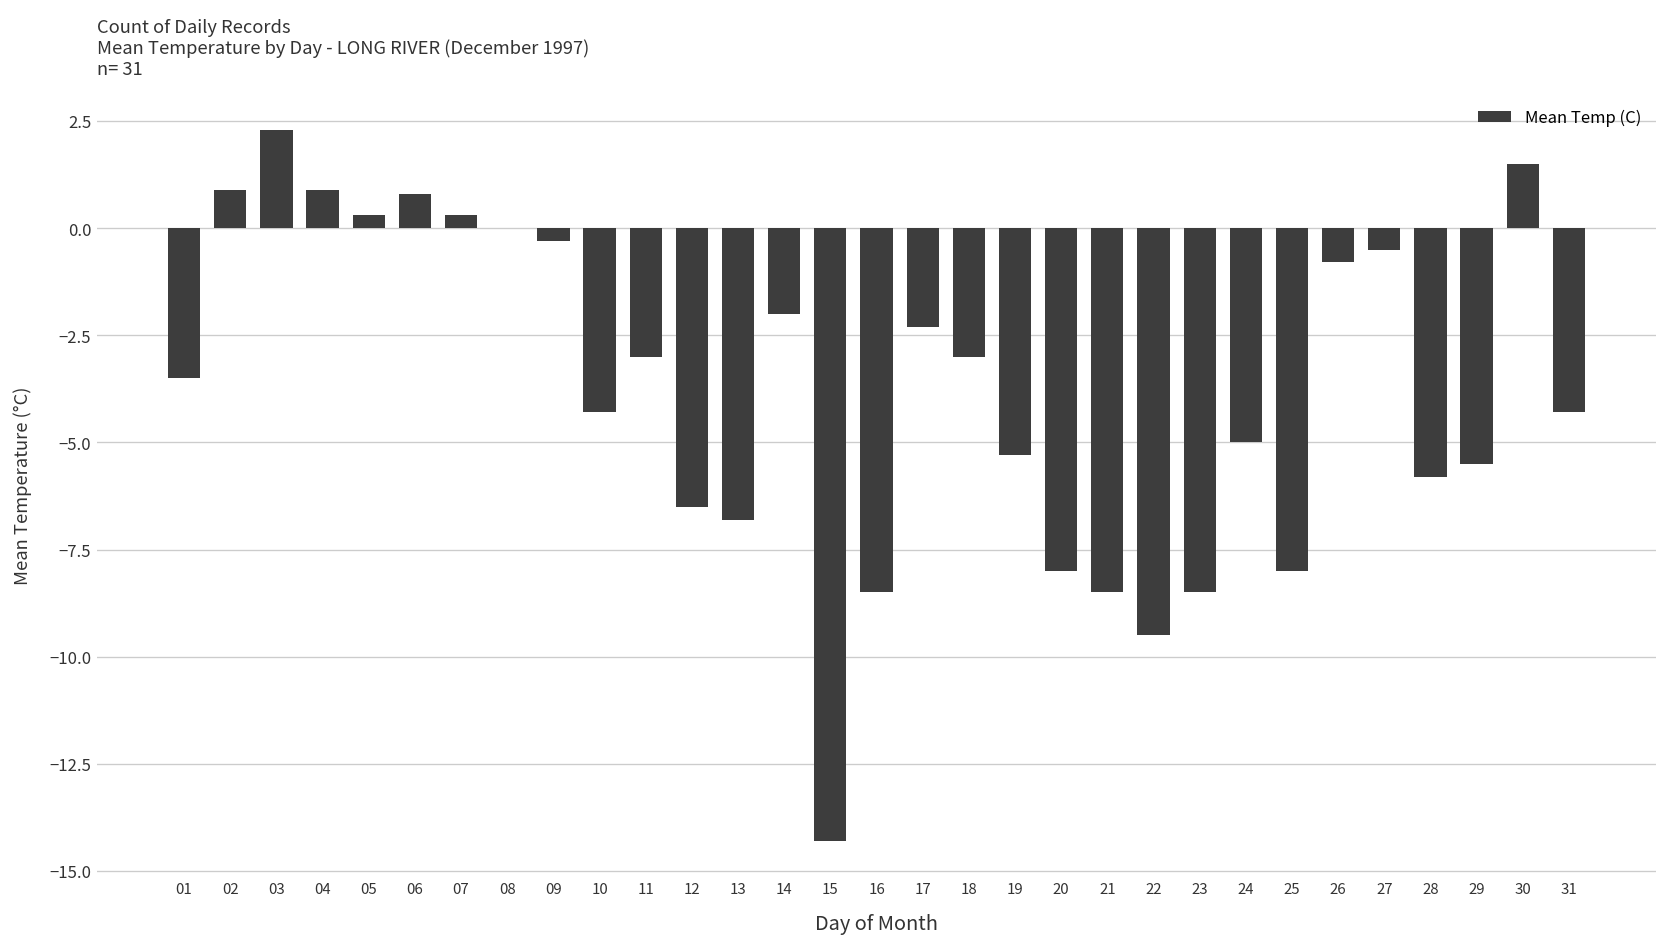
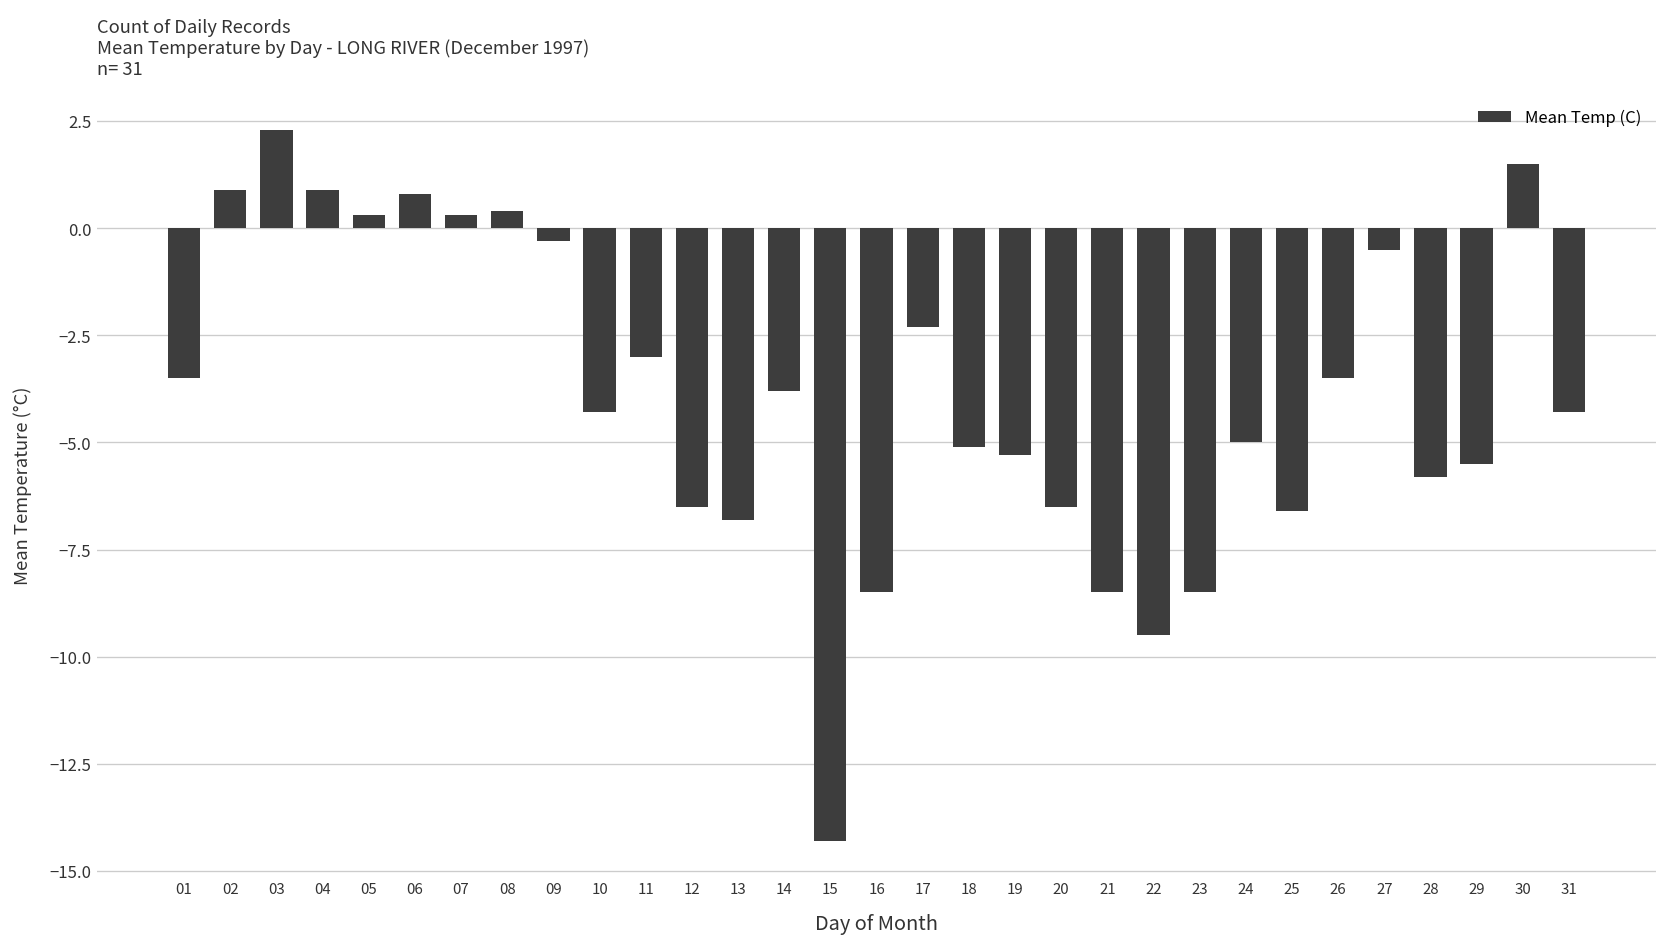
  {
    "01": -3.5,
    "02": 0.9,
    "03": 2.3,
    "04": 0.9,
    "05": 0.3,
    "06": 0.8,
    "07": 0.3,
-   "08": 0.0,
+   "08": 0.4,
    "09": -0.3,
    "10": -4.3,
    "11": -3.0,
    "12": -6.5,
    "13": -6.8,
-   "14": -2.0,
+   "14": -3.8,
    "15": -14.3,
    "16": -8.5,
    "17": -2.3,
-   "18": -3.0,
+   "18": -5.1,
    "19": -5.3,
-   "20": -8.0,
+   "20": -6.5,
    "21": -8.5,
    "22": -9.5,
    "23": -8.5,
    "24": -5.0,
-   "25": -8.0,
-   "26": -0.8,
+   "25": -6.6,
+   "26": -3.5,
    "27": -0.5,
    "28": -5.8,
    "29": -5.5,
    "30": 1.5,
    "31": -4.3
  }
